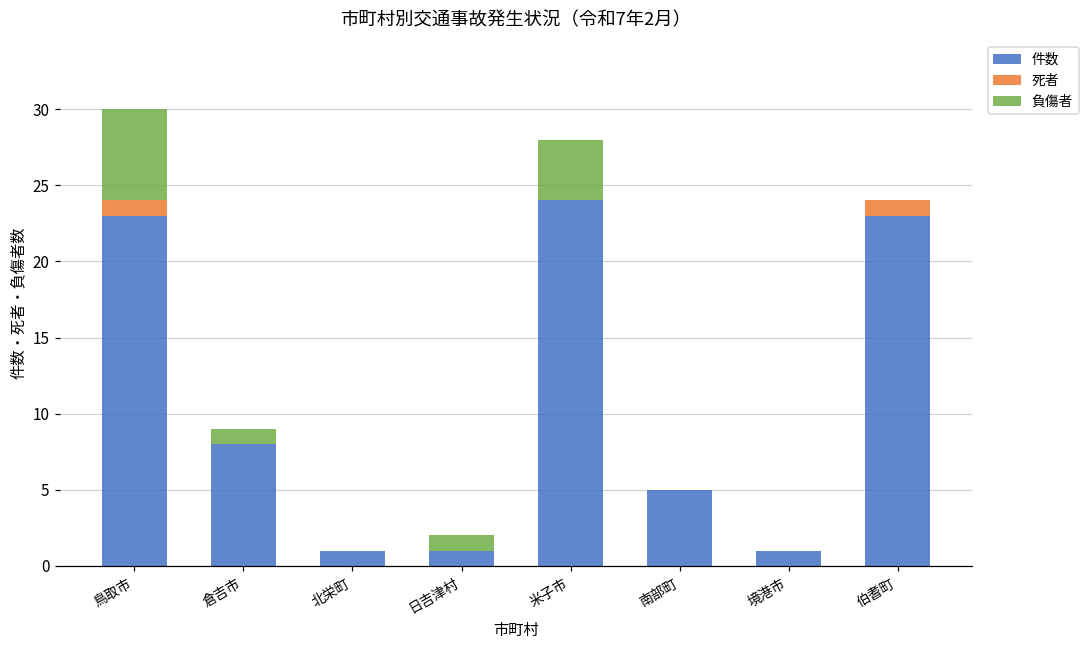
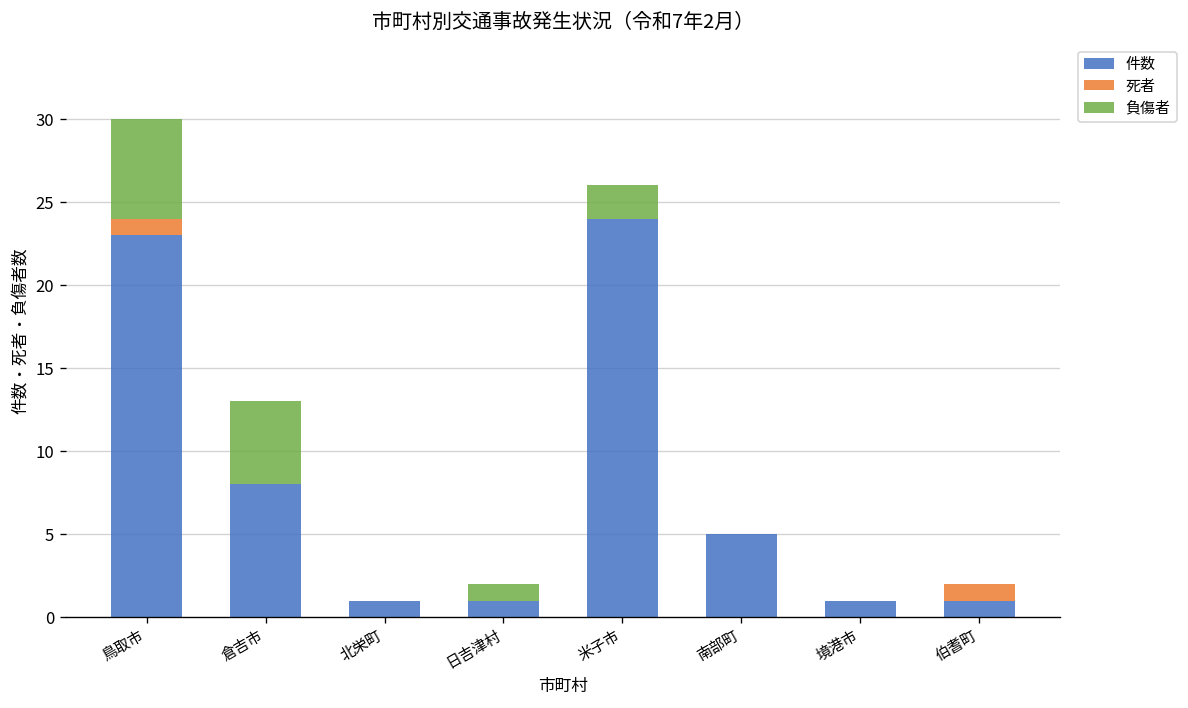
  {
    "件数": {
      "鳥取市": 23,
      "倉吉市": 8,
      "北栄町": 1,
      "日吉津村": 1,
      "米子市": 24,
      "南部町": 5,
      "境港市": 1,
-     "伯耆町": 23
+     "伯耆町": 1
    },
    "負傷者": {
      "鳥取市": 6,
-     "倉吉市": 1,
+     "倉吉市": 5,
      "北栄町": 0,
      "日吉津村": 1,
-     "米子市": 4,
+     "米子市": 2,
      "南部町": 0,
      "境港市": 0,
      "伯耆町": 0
    }
  }
